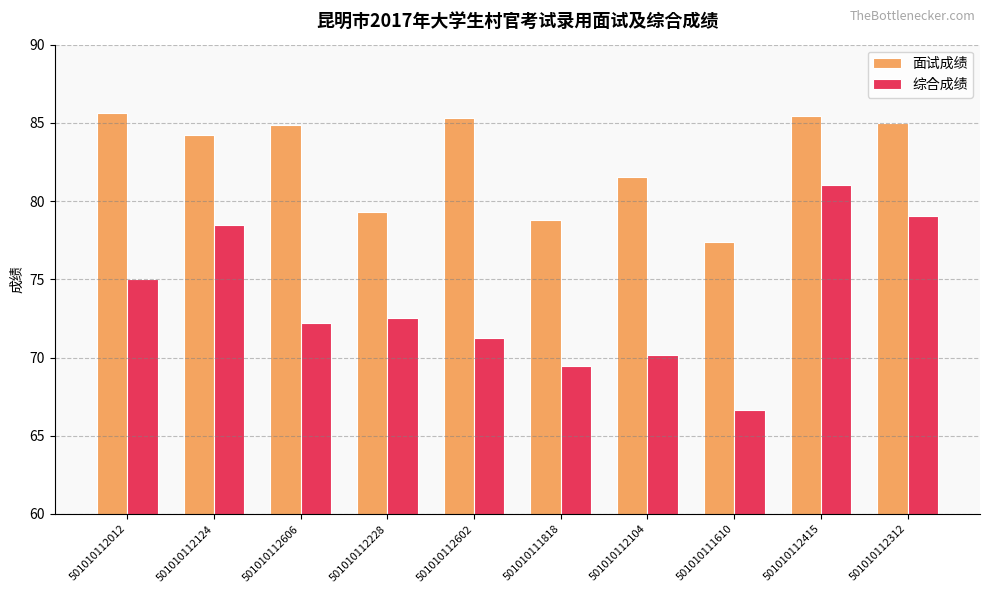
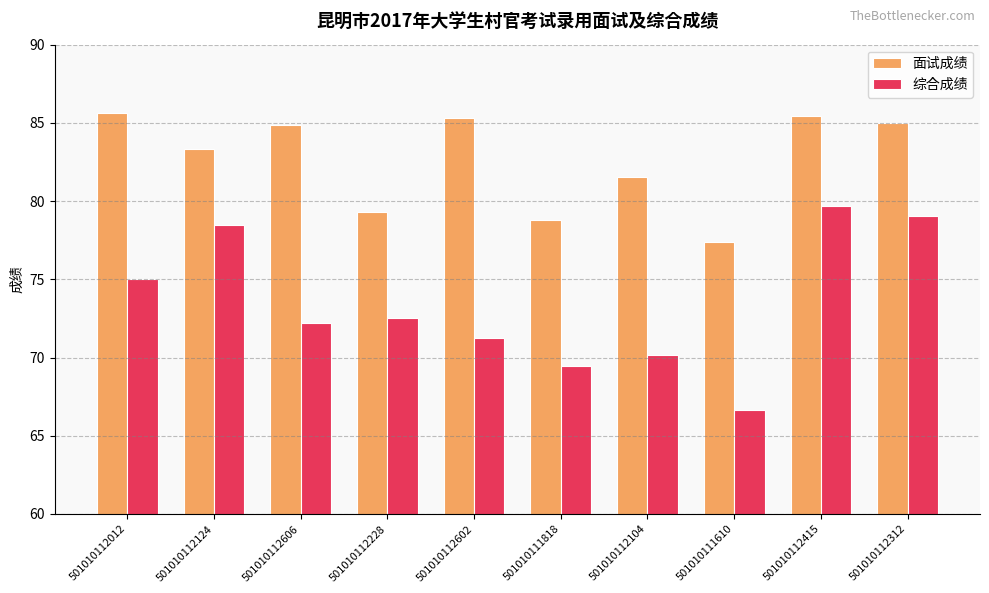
  {
    "面试成绩": {
      "501010112012": 85.7,
-     "501010112124": 84.2,
+     "501010112124": 83.3,
      "501010112606": 84.9,
      "501010112228": 79.3,
      "501010112602": 85.3,
      "501010111818": 78.8,
      "501010112104": 81.5,
      "501010111610": 77.4,
      "501010112415": 85.4,
      "501010112312": 85.0
    },
    "综合成绩": {
      "501010112012": 75.0,
      "501010112124": 78.5,
      "501010112606": 72.2,
      "501010112228": 72.5,
      "501010112602": 71.2,
      "501010111818": 69.5,
      "501010112104": 70.2,
      "501010111610": 66.6,
-     "501010112415": 81.1,
+     "501010112415": 79.7,
      "501010112312": 79.1
    }
  }
